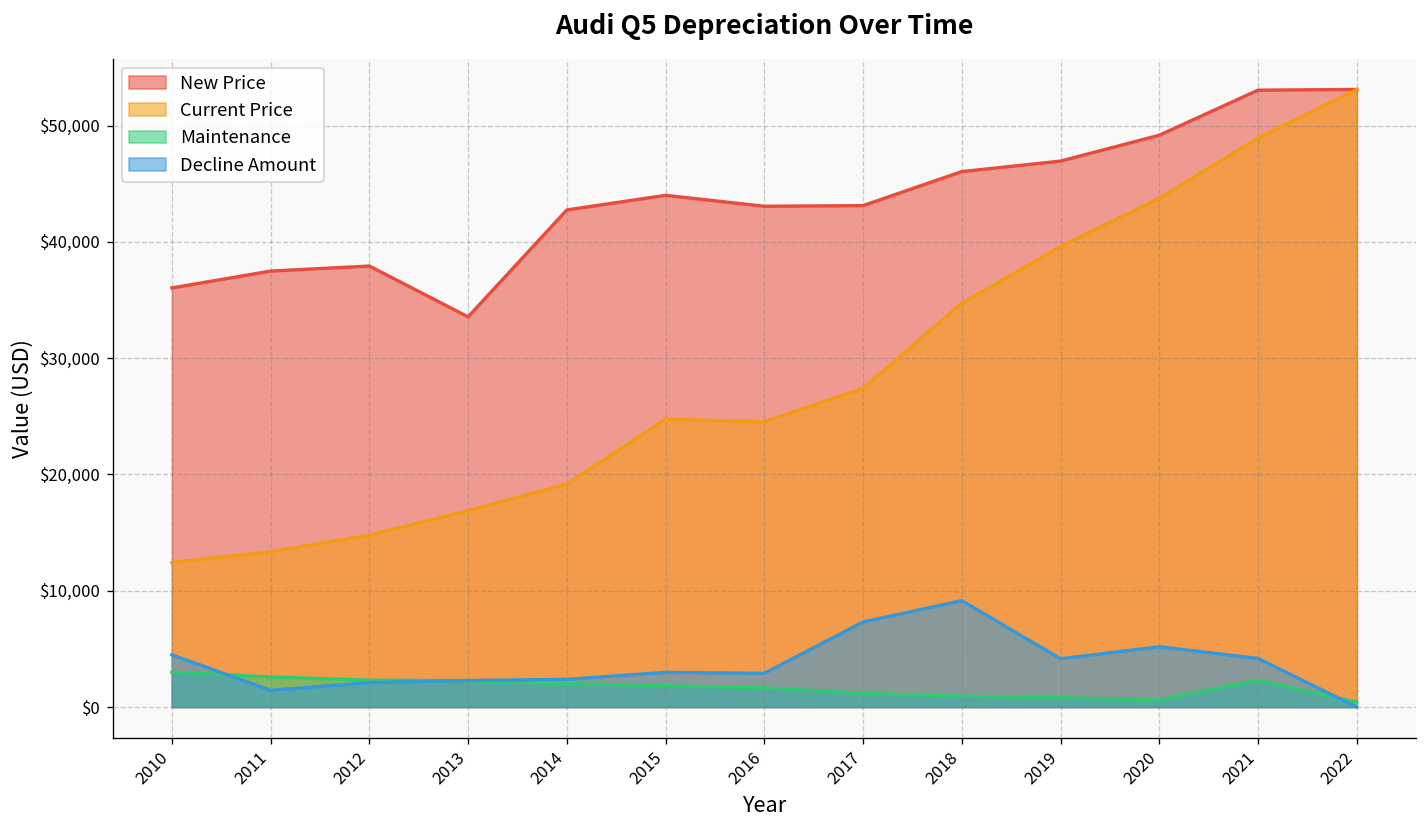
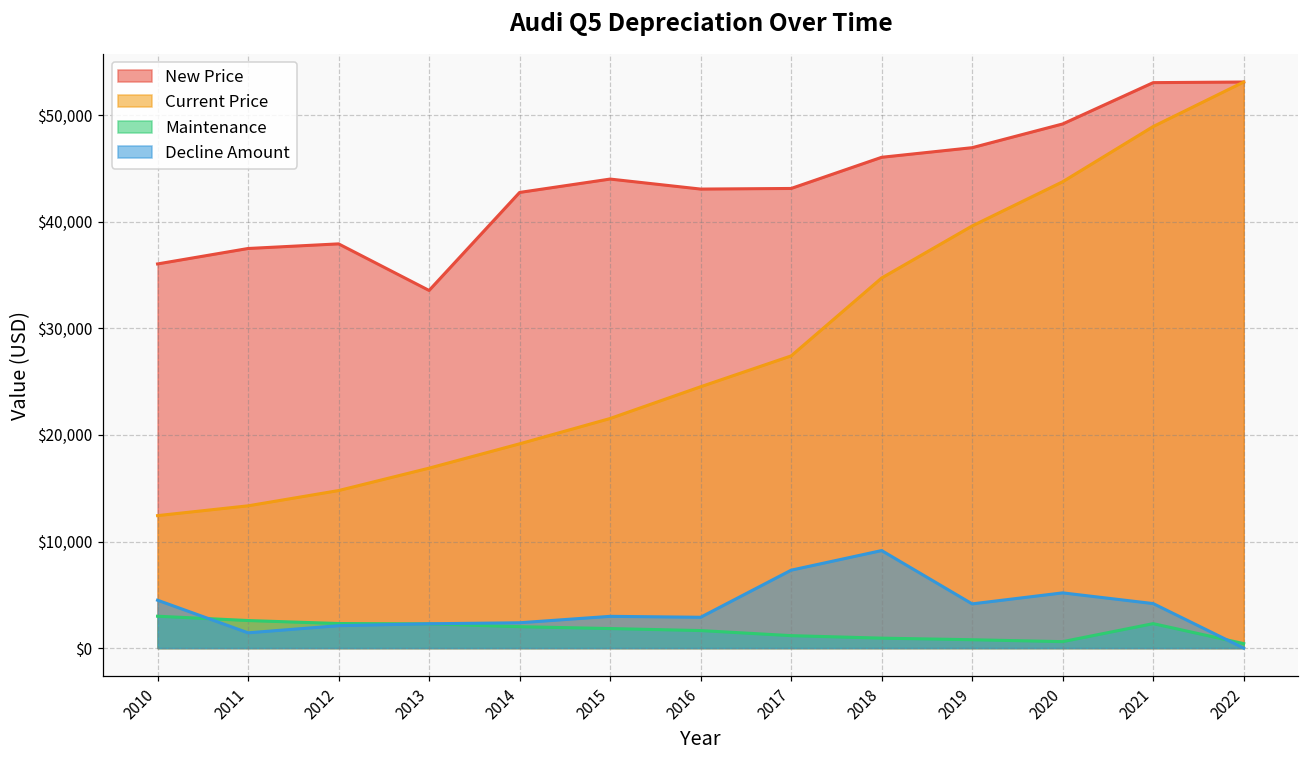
  {
    "New Price": {
      "2010": "$36,000",
      "2011": "$37,000",
      "2012": "$38,000",
      "2013": "$34,000",
      "2014": "$43,000",
      "2015": "$44,000",
      "2016": "$43,000",
      "2017": "$43,000",
      "2018": "$46,000",
      "2019": "$47,000",
      "2020": "$49,000",
      "2021": "$53,000"
    },
    "Current Price": {
      "2010": "$12,000",
      "2011": "$13,000",
      "2012": "$15,000",
      "2013": "$17,000",
      "2014": "$19,000",
-     "2015": "$25,000",
+     "2015": "$22,000",
      "2016": "$25,000",
      "2017": "$27,000",
      "2018": "$35,000",
      "2019": "$40,000",
      "2020": "$44,000",
      "2021": "$49,000"
    },
    "Maintenance": {
      "2010": "$3,000",
      "2011": "$3,000",
      "2014": "$2,000",
      "2015": "$2,000",
      "2016": "$2,000",
      "2017": "$1,000",
      "2018": "$1,000",
      "2019": "$1,000",
      "2020": "$1,000",
      "2021": "$2,000",
      "2022": "$0"
    },
    "Decline Amount": {
      "2010": "$4,000",
      "2011": "$1,000",
      "2014": "$2,000",
      "2015": "$3,000",
      "2016": "$3,000",
      "2017": "$7,000",
      "2018": "$9,000",
      "2019": "$4,000",
      "2020": "$5,000",
      "2021": "$4,000",
      "2022": "$0"
    }
  }
